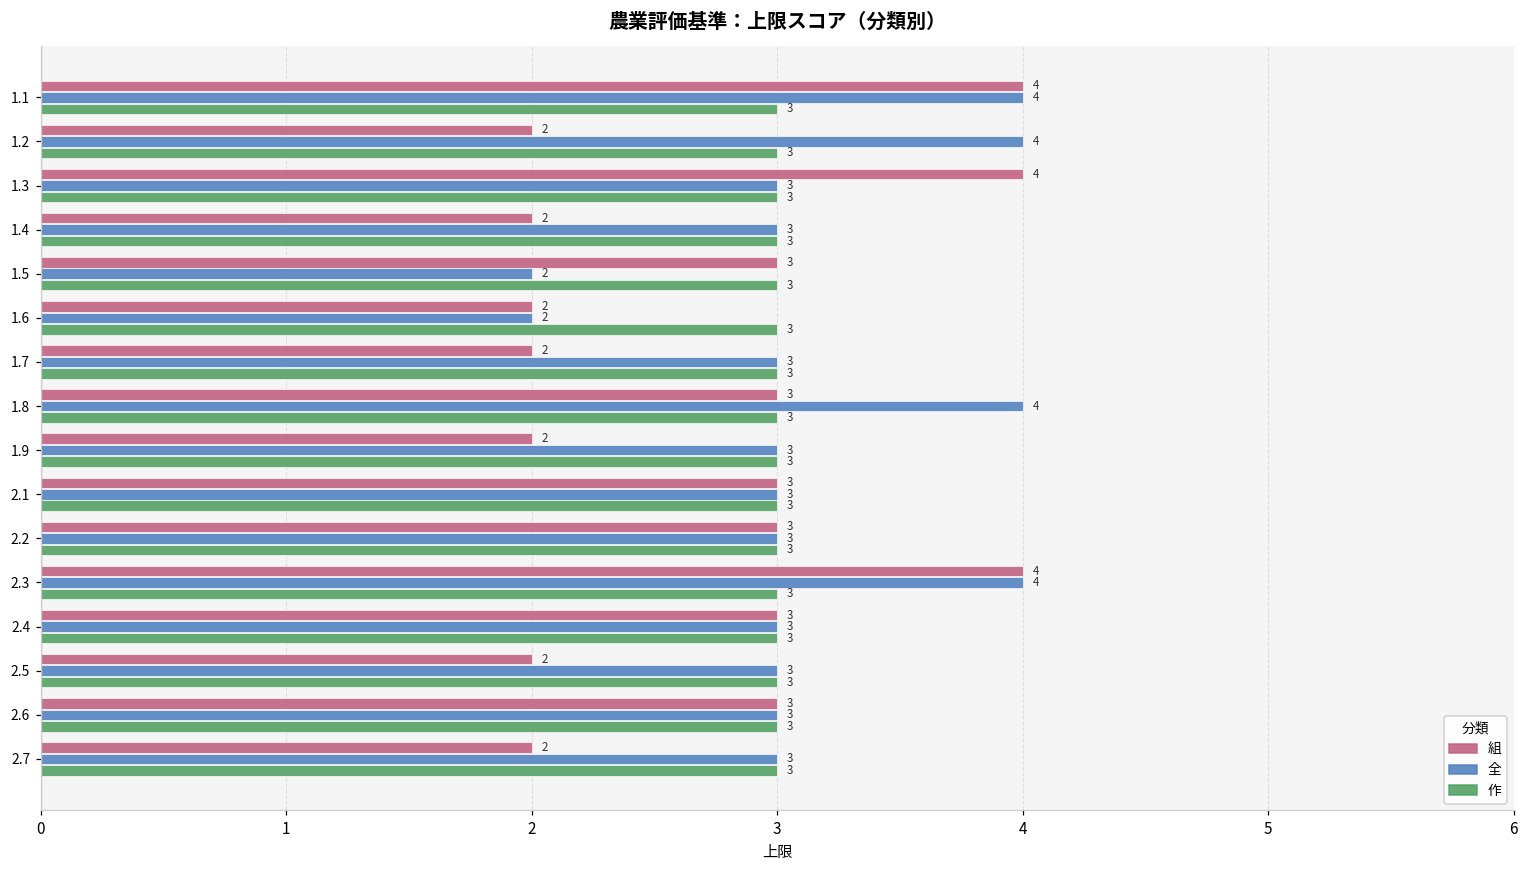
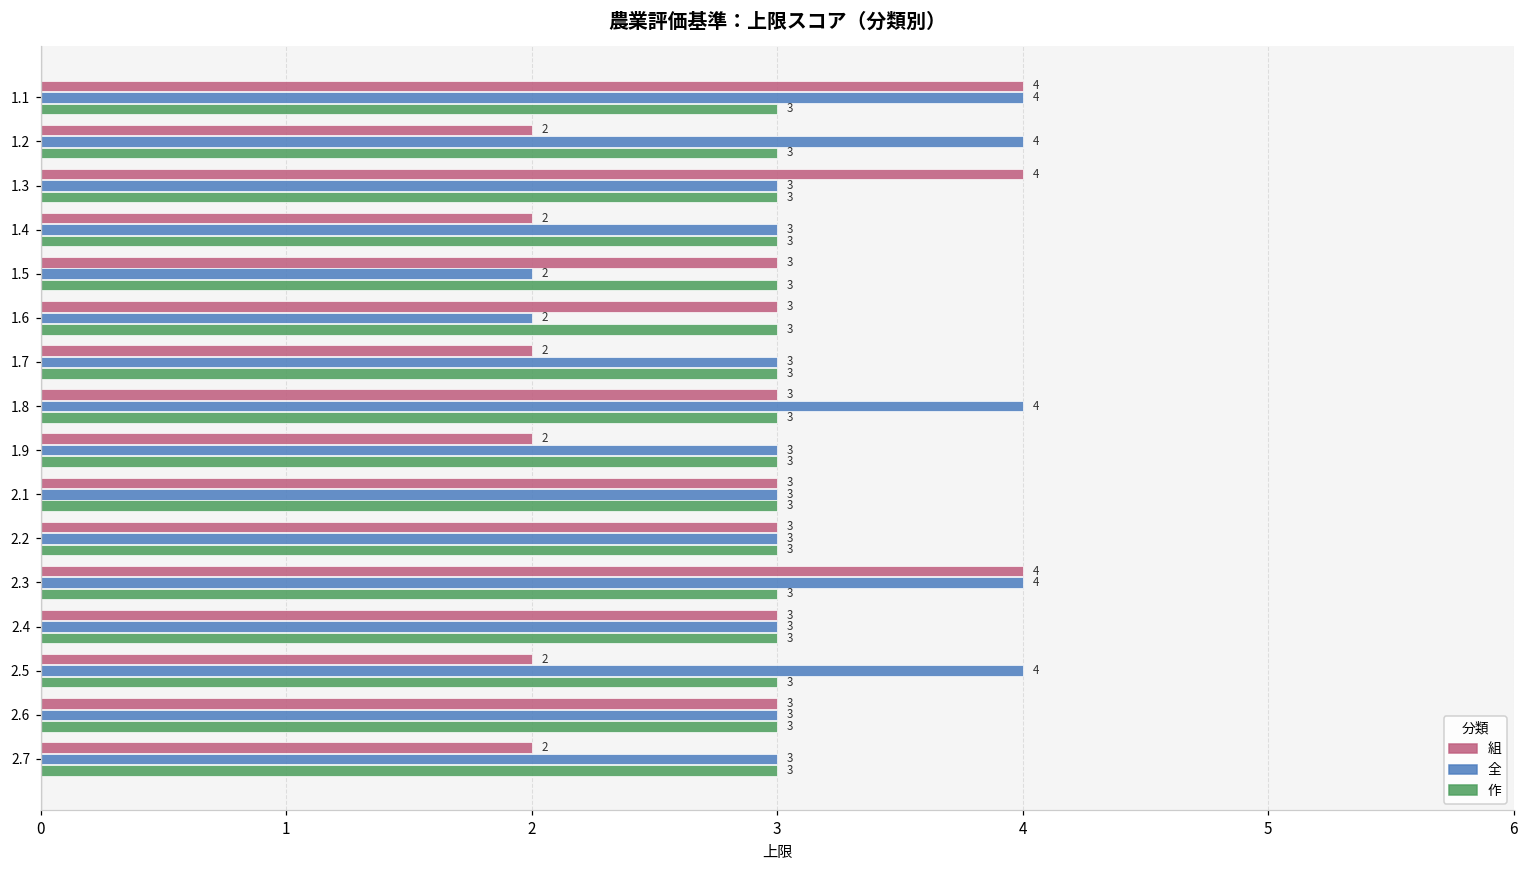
  {
    "組": {
      "1.1": 4,
      "1.2": 2,
      "1.3": 4,
      "1.4": 2,
      "1.5": 3,
-     "1.6": 2,
+     "1.6": 3,
      "1.7": 2,
      "1.8": 3,
      "1.9": 2,
      "2.1": 3,
      "2.2": 3,
      "2.3": 4,
      "2.4": 3,
      "2.5": 2,
      "2.6": 3,
      "2.7": 2
    },
    "全": {
      "1.1": 4,
      "1.2": 4,
      "1.3": 3,
      "1.4": 3,
      "1.5": 2,
      "1.6": 2,
      "1.7": 3,
      "1.8": 4,
      "1.9": 3,
      "2.1": 3,
      "2.2": 3,
      "2.3": 4,
      "2.4": 3,
-     "2.5": 3,
+     "2.5": 4,
      "2.6": 3,
      "2.7": 3
    },
    "作": {
      "1.1": 3,
      "1.2": 3,
      "1.3": 3,
      "1.4": 3,
      "1.5": 3,
      "1.6": 3,
      "1.7": 3,
      "1.8": 3,
      "1.9": 3,
      "2.1": 3,
      "2.2": 3,
      "2.3": 3,
      "2.4": 3,
      "2.5": 3,
      "2.6": 3,
      "2.7": 3
    }
  }
